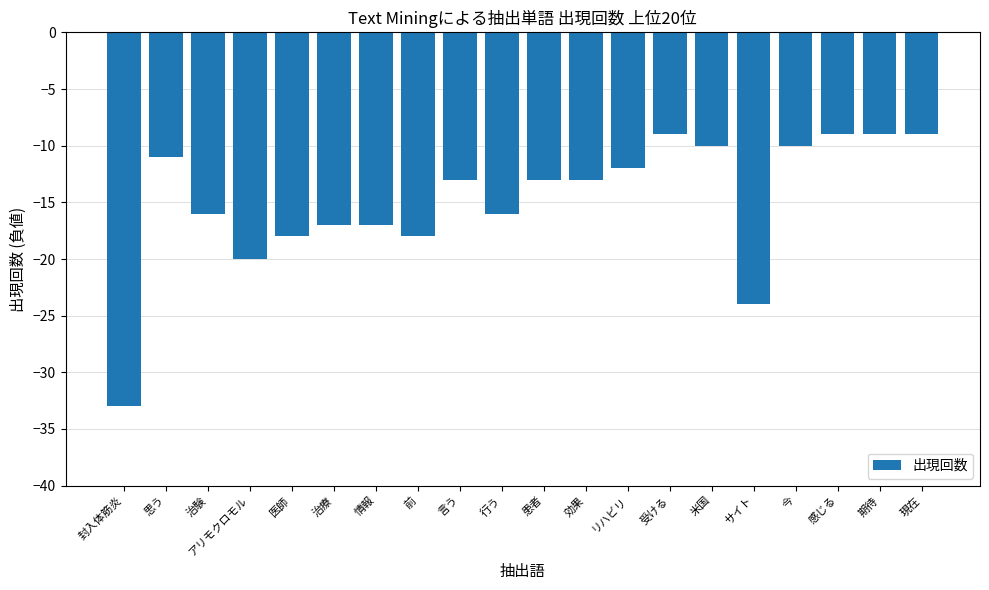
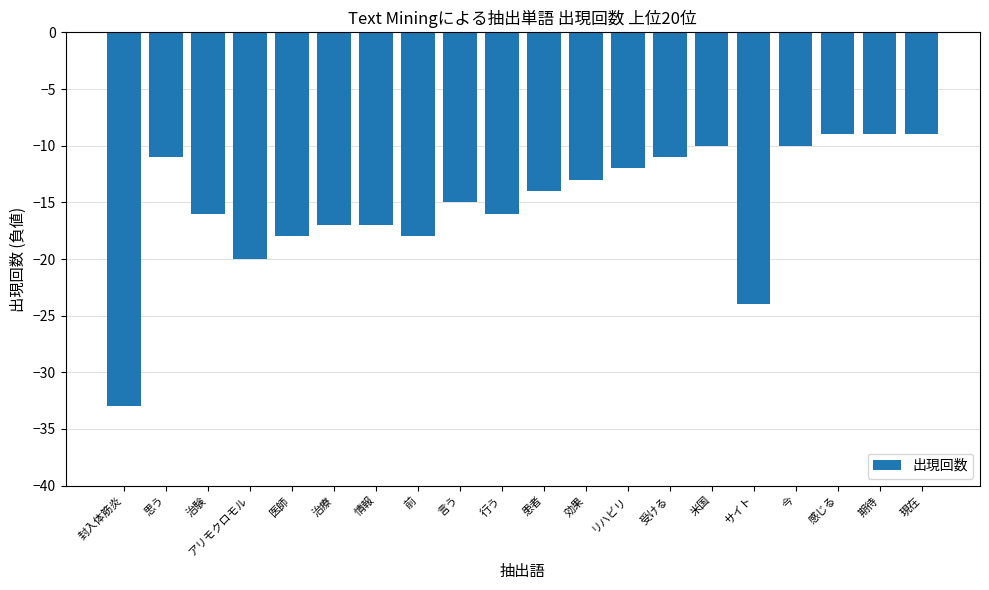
  {
    "封入体筋炎": -33.0,
    "思う": -11.0,
    "治験": -16.0,
    "アリモクロモル": -20.0,
    "医師": -18.0,
    "治療": -17.0,
    "情報": -17.0,
    "前": -18.0,
-   "言う": -13.0,
+   "言う": -15.0,
    "行う": -16.0,
-   "患者": -13.0,
+   "患者": -14.0,
    "効果": -13.0,
    "リハビリ": -12.0,
-   "受ける": -9.0,
+   "受ける": -11.0,
    "米国": -10.0,
    "サイト": -24.0,
    "今": -10.0,
    "感じる": -9.0,
    "期待": -9.0,
    "現在": -9.0
  }
